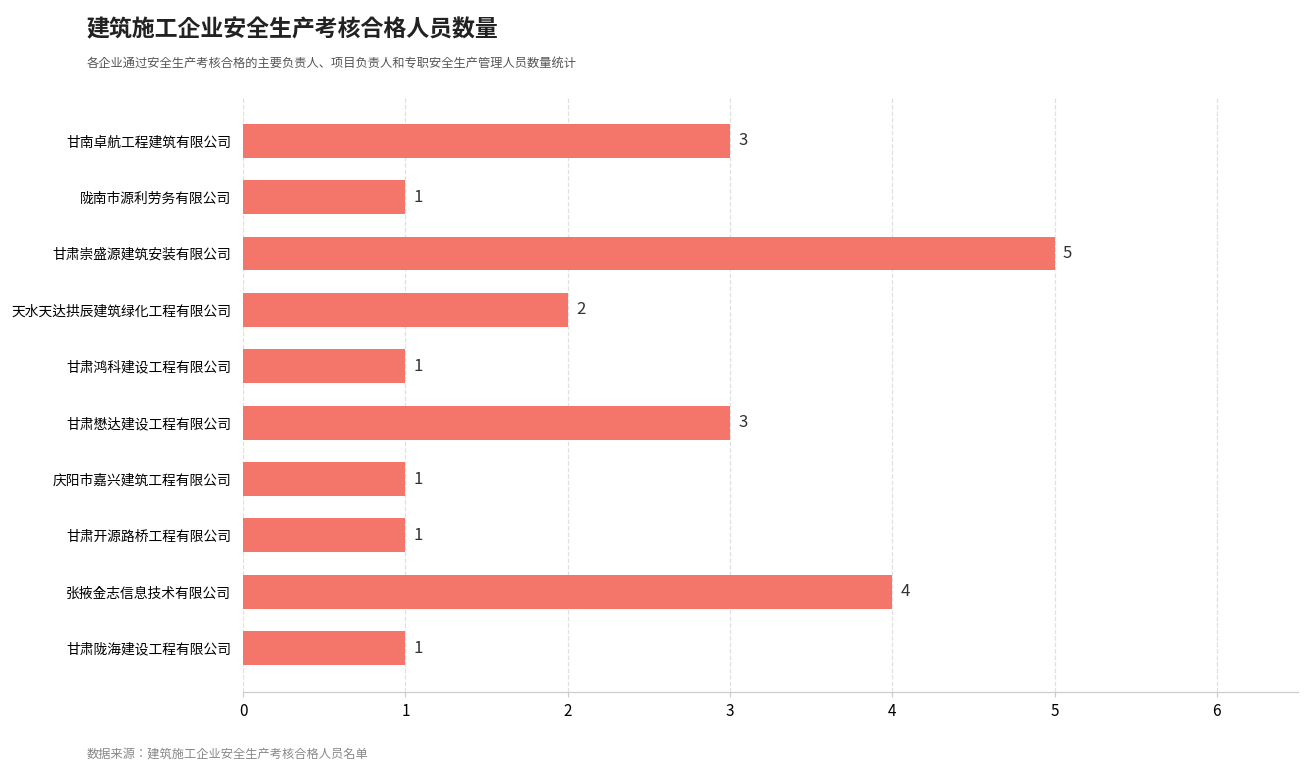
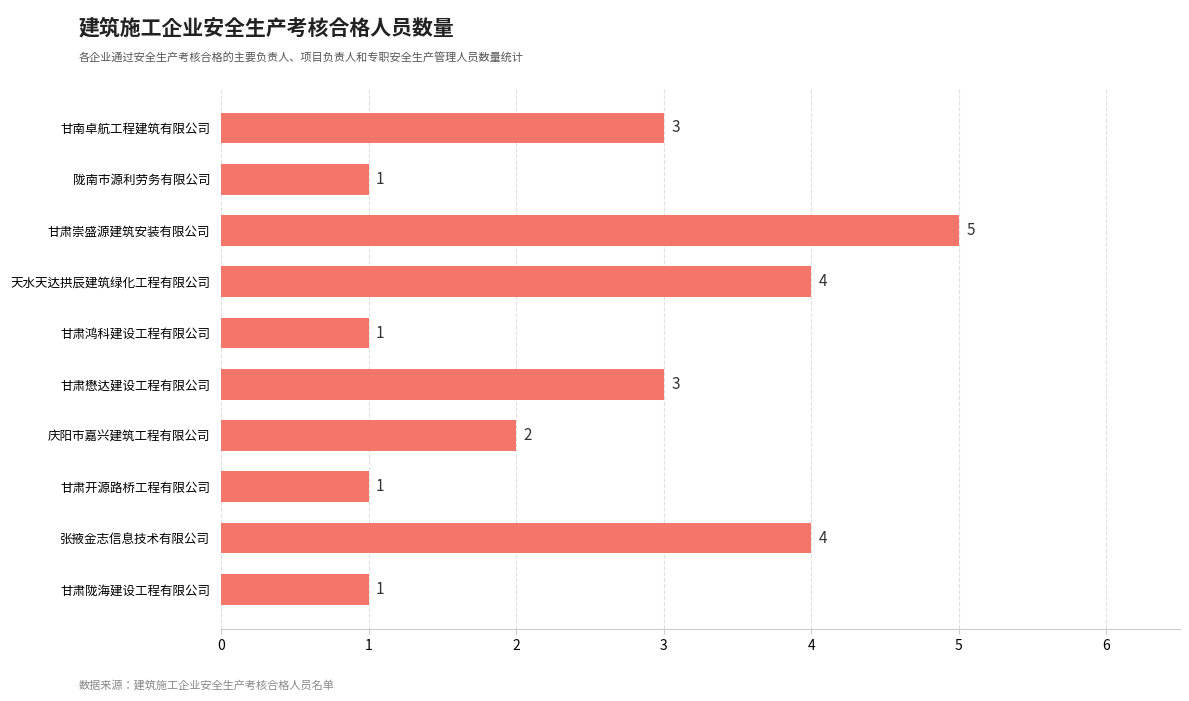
  {
    "甘南卓航工程建筑有限公司": 3,
    "陇南市源利劳务有限公司": 1,
    "甘肃崇盛源建筑安装有限公司": 5,
-   "天水天达拱辰建筑绿化工程有限公司": 2,
+   "天水天达拱辰建筑绿化工程有限公司": 4,
    "甘肃鸿科建设工程有限公司": 1,
    "甘肃懋达建设工程有限公司": 3,
-   "庆阳市嘉兴建筑工程有限公司": 1,
+   "庆阳市嘉兴建筑工程有限公司": 2,
    "甘肃开源路桥工程有限公司": 1,
    "张掖金志信息技术有限公司": 4,
    "甘肃陇海建设工程有限公司": 1
  }
